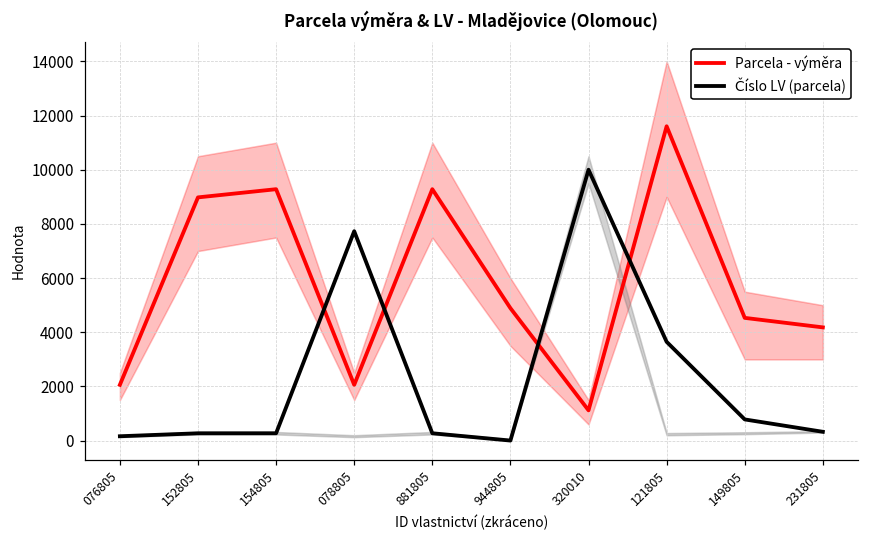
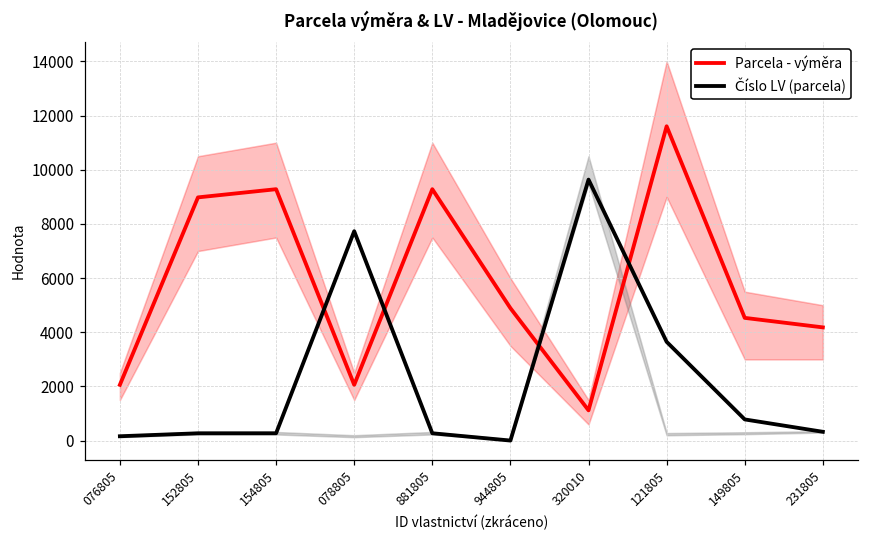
  {
    "Číslo LV (parcela)": {
      "078805": 7700,
-     "320010": 10000,
+     "320010": 9600,
      "121805": 3600,
      "149805": 800
    }
  }
